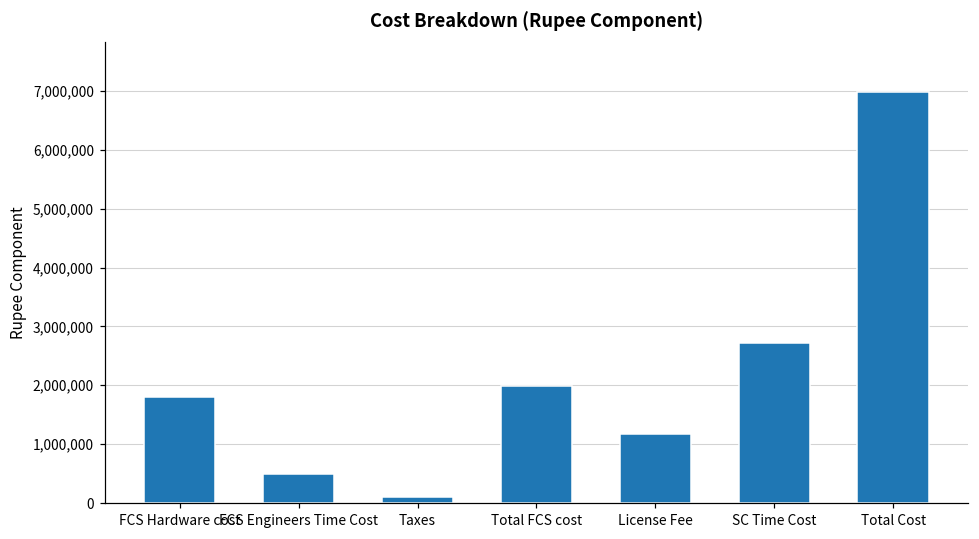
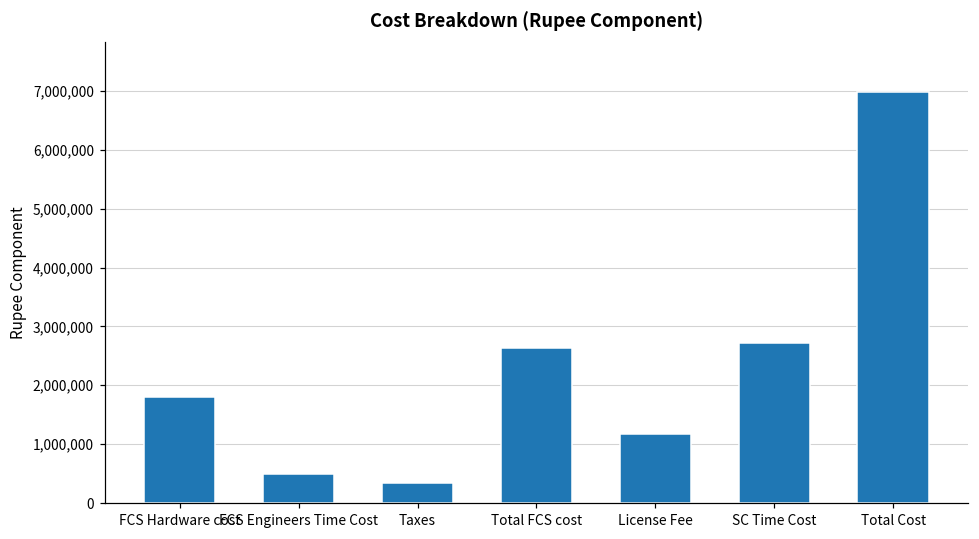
  {
    "FCS Engineers Time Cost": "500,000",
-   "Taxes": "100,000",
-   "Total FCS cost": "2,000,000",
+   "Taxes": "300,000",
+   "Total FCS cost": "2,600,000",
    "License Fee": "1,200,000",
    "SC Time Cost": "2,700,000",
    "Total Cost": "7,000,000"
  }
